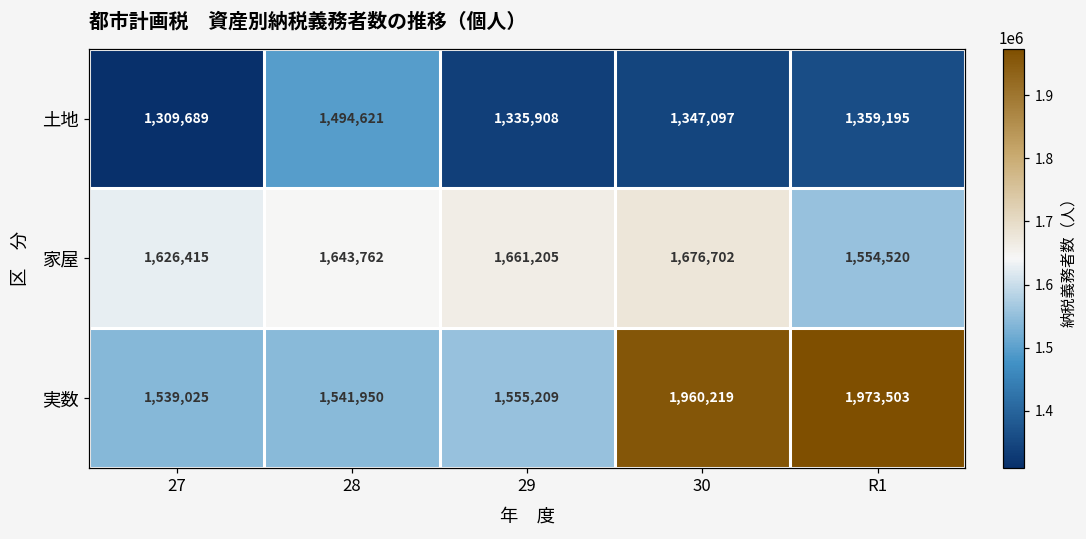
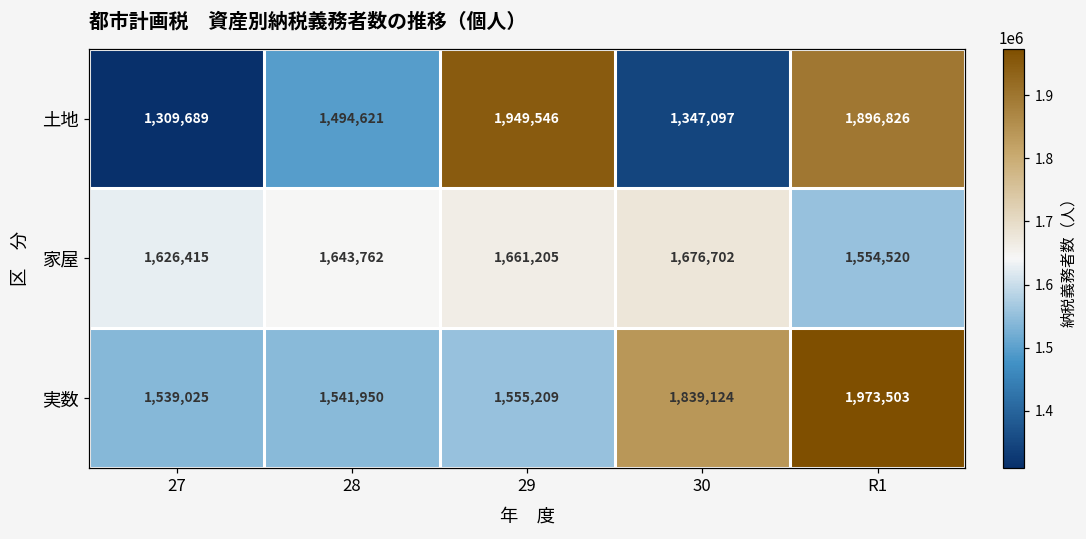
  {
    "土地": {
      "27": "1,309,689",
      "28": "1,494,621",
-     "29": "1,335,908",
+     "29": "1,949,546",
      "30": "1,347,097",
-     "R1": "1,359,195"
+     "R1": "1,896,826"
    },
    "家屋": {
      "27": "1,626,415",
      "28": "1,643,762",
      "29": "1,661,205",
      "30": "1,676,702",
      "R1": "1,554,520"
    },
    "実数": {
      "27": "1,539,025",
      "28": "1,541,950",
      "29": "1,555,209",
-     "30": "1,960,219",
+     "30": "1,839,124",
      "R1": "1,973,503"
    }
  }
